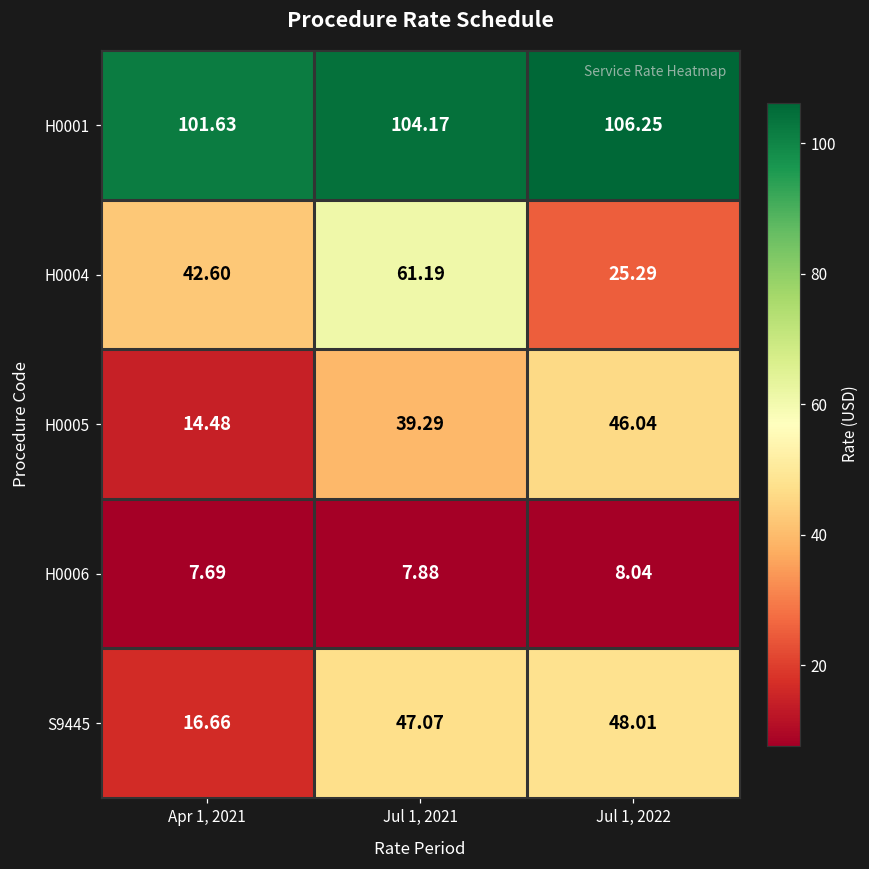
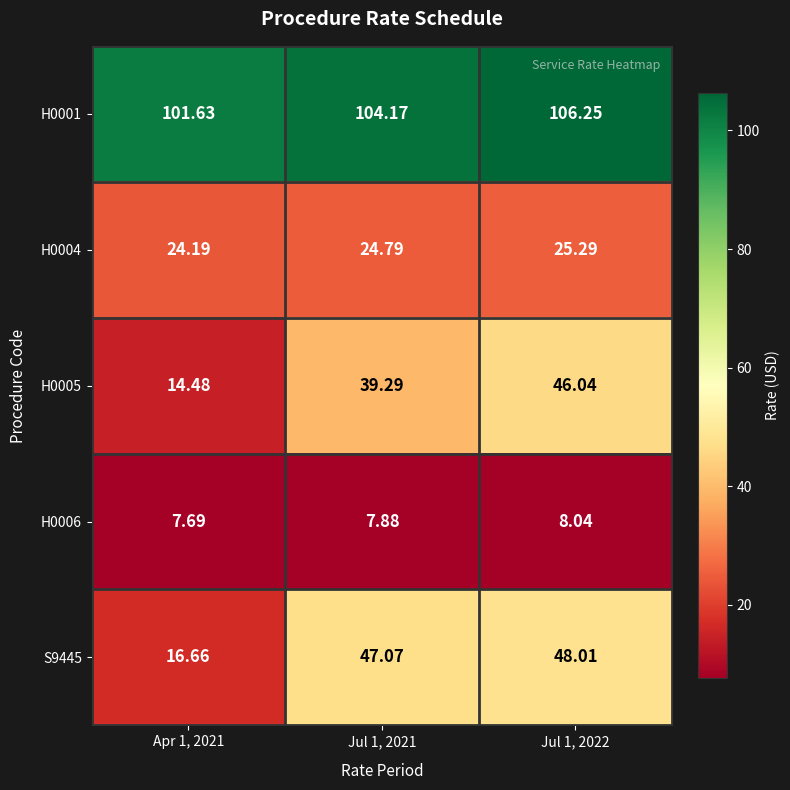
  {
    "H0001": {
      "Apr 1, 2021": 101.63,
      "Jul 1, 2021": 104.17
    },
    "H0004": {
-     "Apr 1, 2021": 42.60,
-     "Jul 1, 2021": 61.19,
+     "Apr 1, 2021": 24.19,
+     "Jul 1, 2021": 24.79,
      "Jul 1, 2022": 25.29
    },
    "H0005": {
      "Apr 1, 2021": 14.48,
      "Jul 1, 2021": 39.29,
      "Jul 1, 2022": 46.04
    },
    "H0006": {
      "Apr 1, 2021": 7.69,
      "Jul 1, 2021": 7.88,
      "Jul 1, 2022": 8.04
    },
    "S9445": {
      "Apr 1, 2021": 16.66,
      "Jul 1, 2021": 47.07,
      "Jul 1, 2022": 48.01
    }
  }
